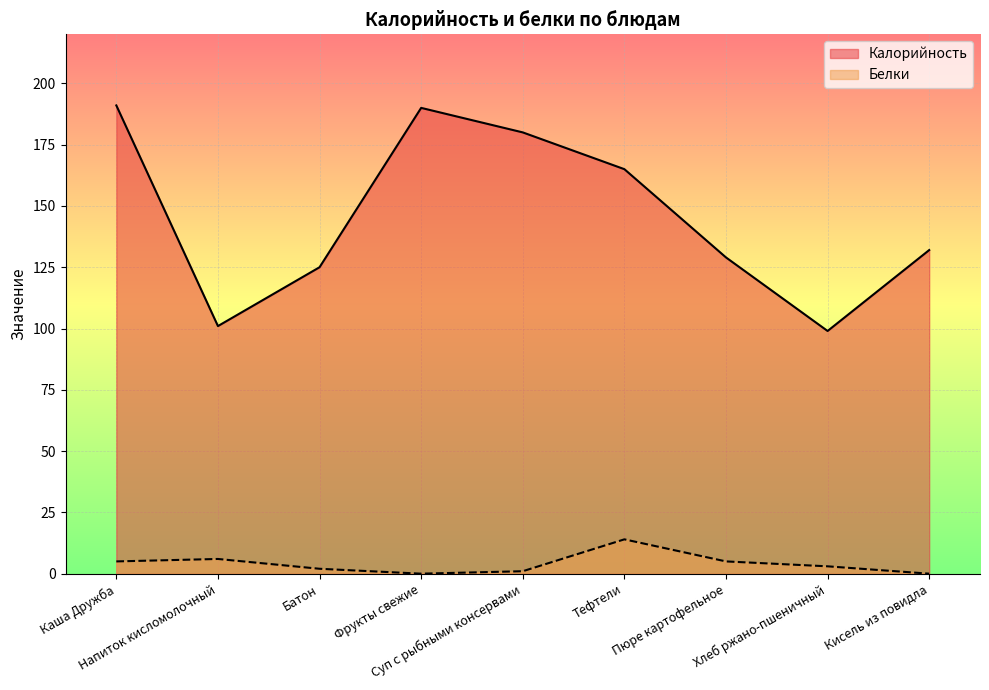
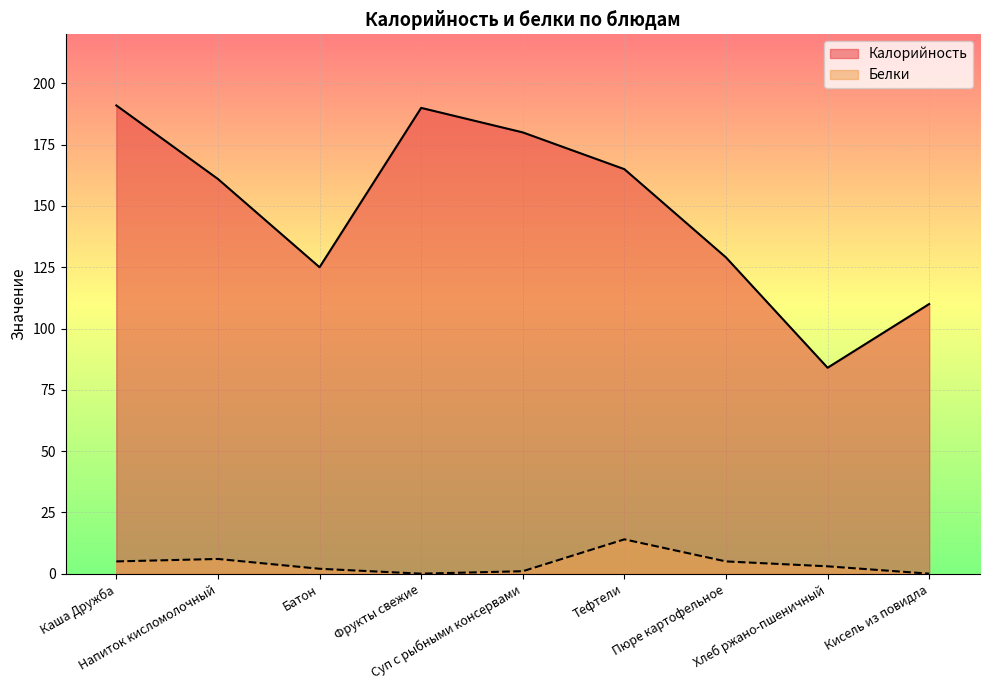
  {
    "Калорийность": {
      "Каша Дружба": 191,
-     "Напиток кисломолочный": 101,
+     "Напиток кисломолочный": 161,
      "Батон": 125,
      "Фрукты свежие": 190,
      "Суп с рыбными консервами": 180,
      "Тефтели": 165,
      "Пюре картофельное": 129,
-     "Хлеб ржано-пшеничный": 99,
-     "Кисель из повидла": 132
+     "Хлеб ржано-пшеничный": 84,
+     "Кисель из повидла": 110
    },
    "Белки": {
      "Каша Дружба": 5,
      "Напиток кисломолочный": 6,
      "Батон": 2,
      "Фрукты свежие": 0,
      "Суп с рыбными консервами": 1,
      "Тефтели": 14,
      "Пюре картофельное": 5,
      "Хлеб ржано-пшеничный": 3,
      "Кисель из повидла": 0
    }
  }
